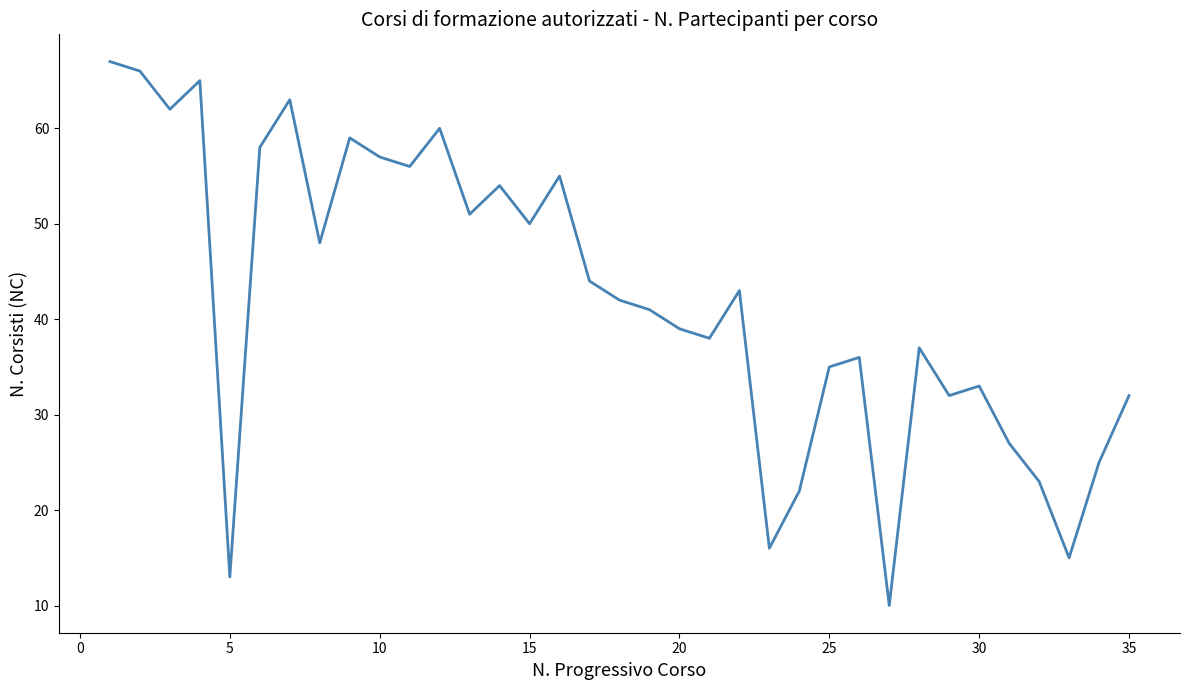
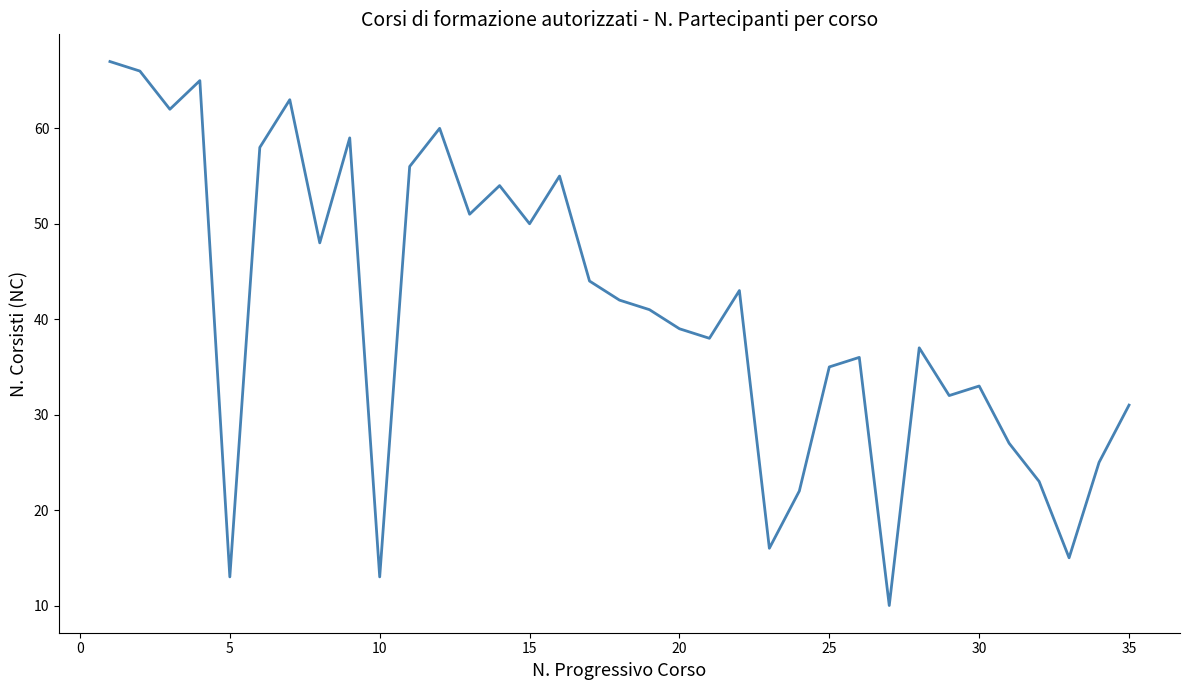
  {
    "5": 13,
-   "10": 57,
+   "10": 13,
    "15": 50,
    "20": 39,
    "25": 35,
    "30": 33,
-   "35": 32
+   "35": 31
  }
